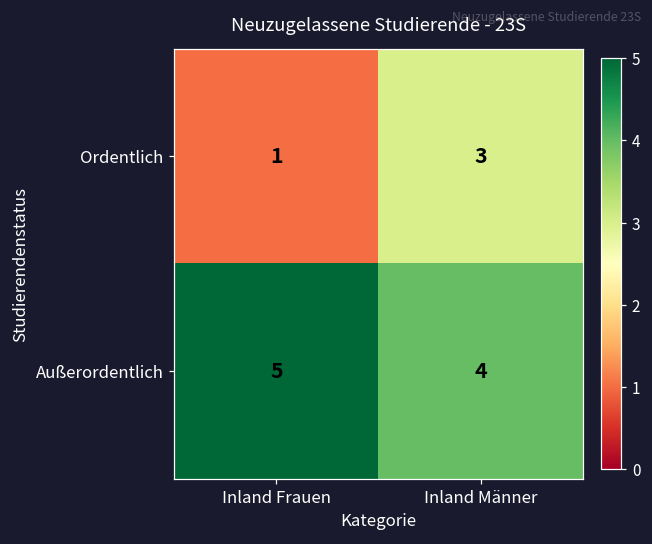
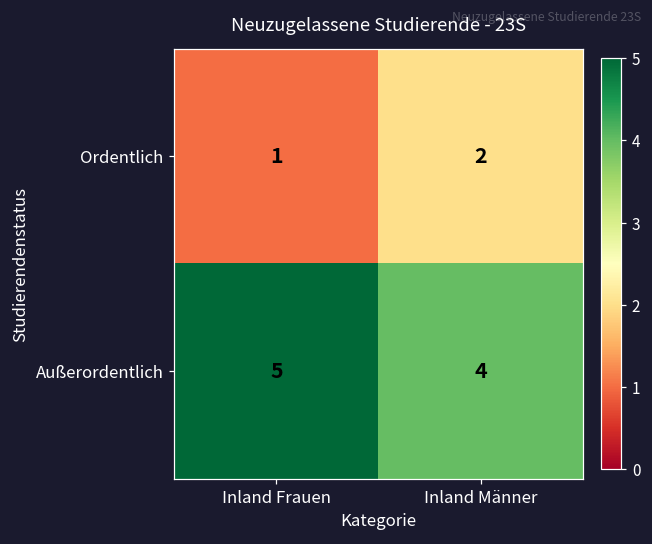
  {
    "Ordentlich": {
      "Inland Frauen": 1,
-     "Inland Männer": 3
+     "Inland Männer": 2
    },
    "Außerordentlich": {
      "Inland Frauen": 5,
      "Inland Männer": 4
    }
  }
